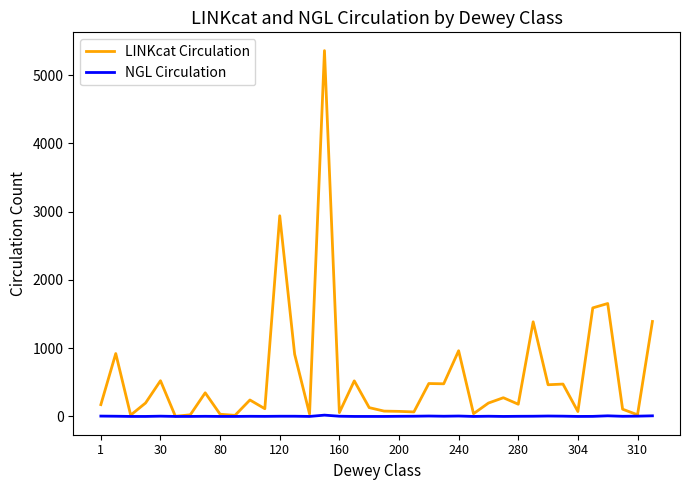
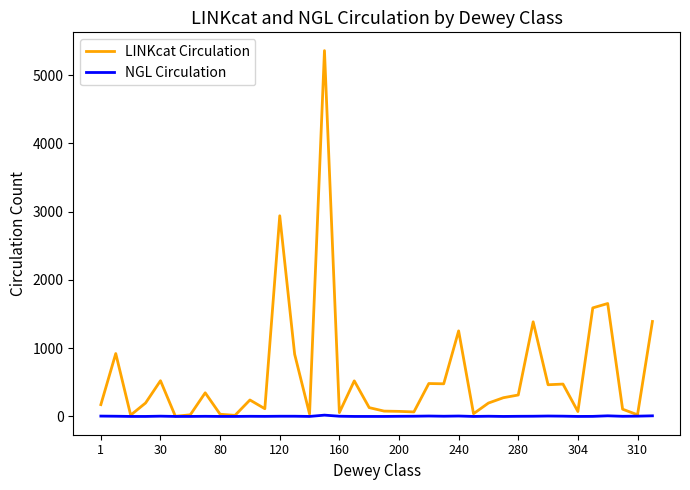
  {
    "LINKcat Circulation": {
      "1": 200,
      "30": 500,
      "120": 2900,
      "160": 100,
      "200": 100,
-     "240": 1000,
-     "280": 200,
+     "240": 1300,
+     "280": 300,
      "304": 100
    },
    "NGL Circulation": {
      "1": 0,
      "30": 0,
      "120": 0,
      "160": 0,
      "200": 0,
      "240": 0,
      "280": 0,
      "304": 0
    }
  }
